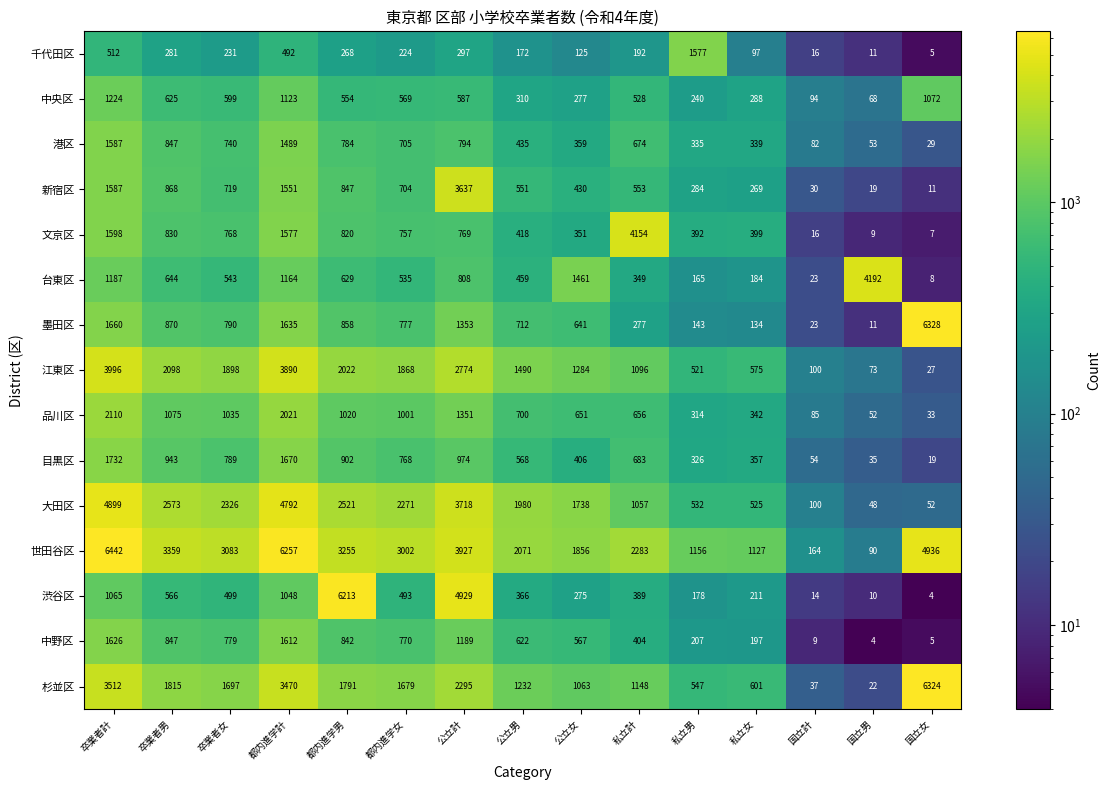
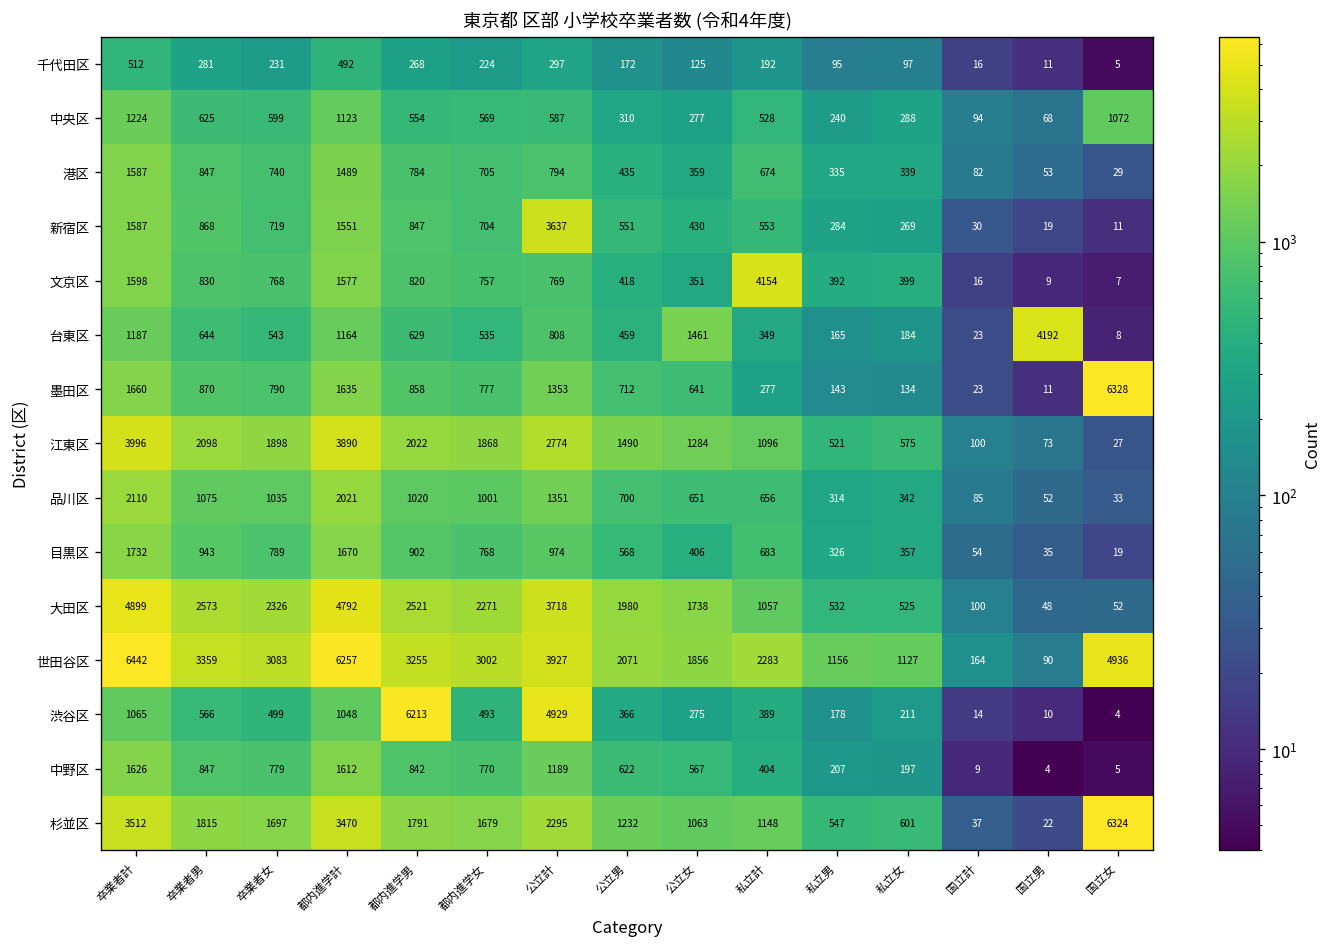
  {
    "千代田区": {
      "卒業者計": 512,
      "卒業者男": 281,
      "卒業者女": 231,
      "都内進学計": 492,
      "都内進学男": 268,
      "都内進学女": 224,
      "公立計": 297,
      "公立男": 172,
      "公立女": 125,
      "私立計": 192,
-     "私立男": 1577,
+     "私立男": 95,
      "私立女": 97,
      "国立計": 16,
      "国立男": 11,
      "国立女": 5
    }
  }
